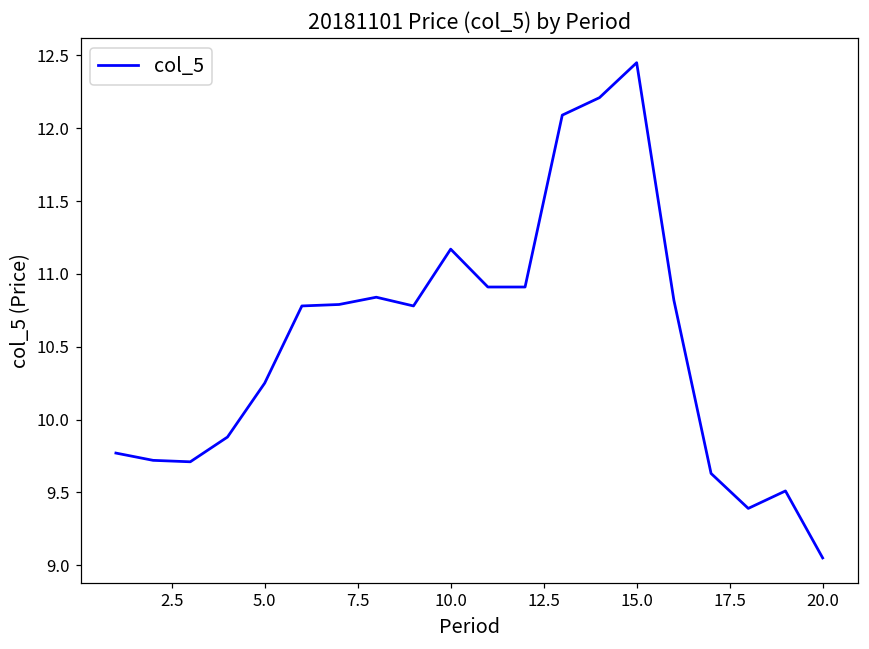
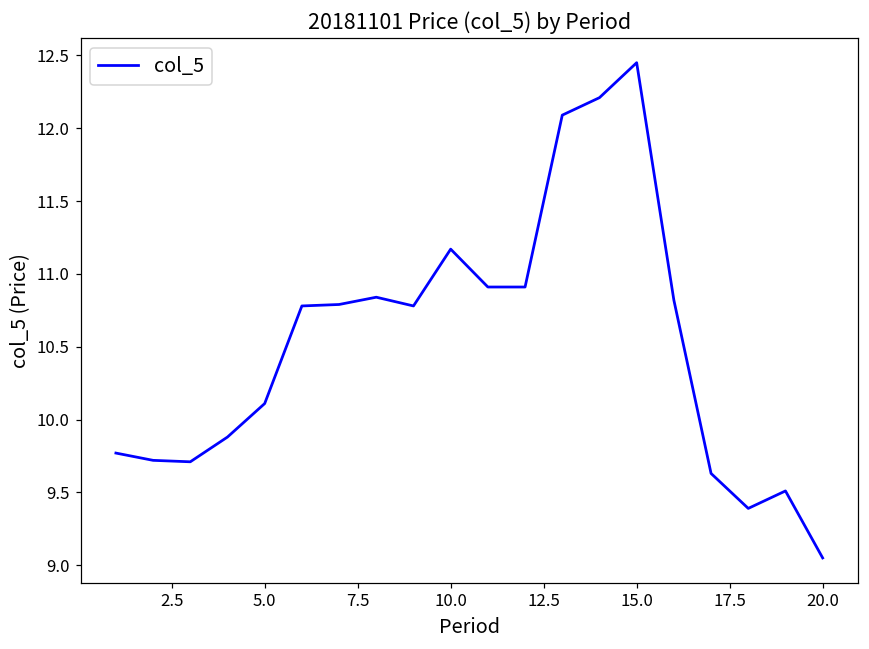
  {
-   "5.0": 10.25,
+   "5.0": 10.11,
    "10.0": 11.17,
    "15.0": 12.45,
    "20.0": 9.05
  }
